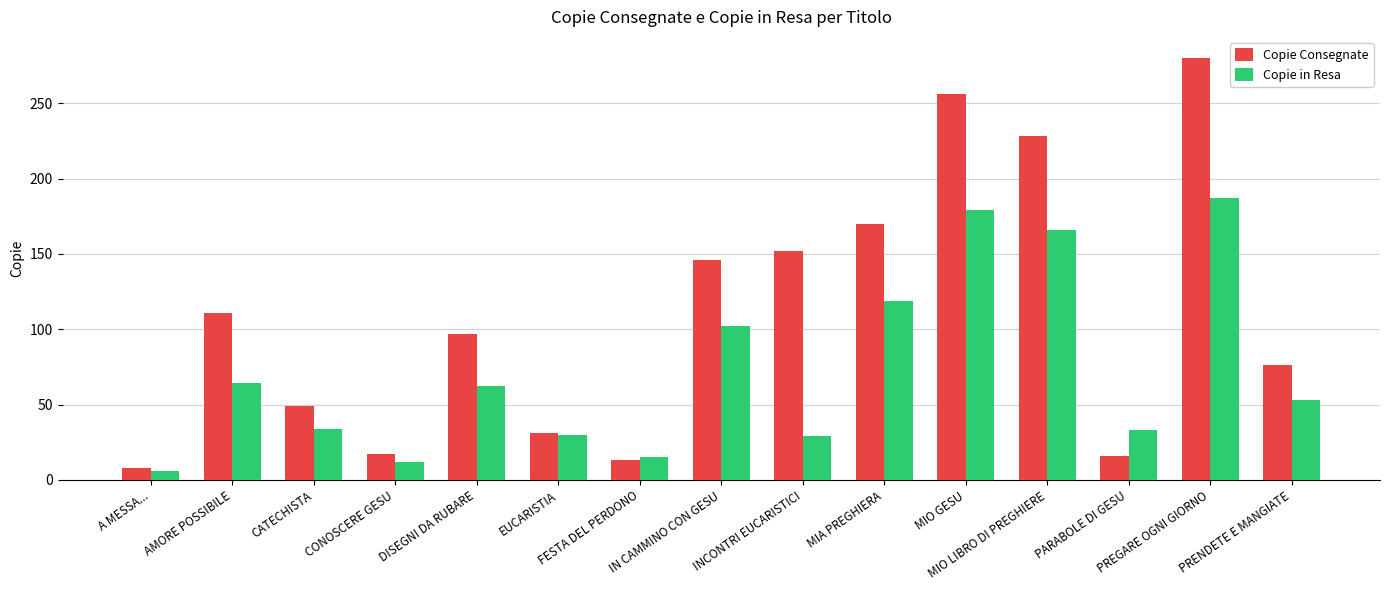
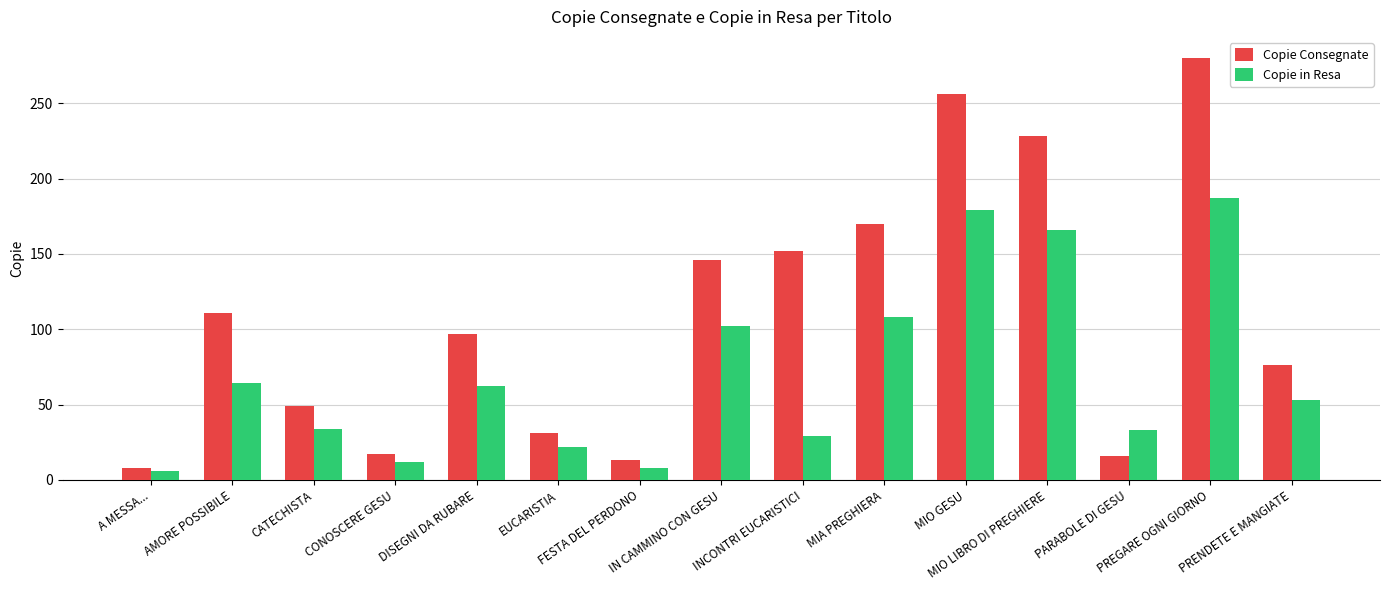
  {
    "Copie Consegnate": {
      "A MESSA...": 8,
      "AMORE POSSIBILE": 111,
      "CATECHISTA": 49,
      "CONOSCERE GESU": 17,
      "DISEGNI DA RUBARE": 97,
      "EUCARISTIA": 31,
      "FESTA DEL PERDONO": 13,
      "IN CAMMINO CON GESU": 146,
      "INCONTRI EUCARISTICI": 152,
      "MIA PREGHIERA": 170,
      "MIO GESU": 256,
      "MIO LIBRO DI PREGHIERE": 228,
      "PARABOLE DI GESU": 16,
      "PREGARE OGNI GIORNO": 280,
      "PRENDETE E MANGIATE": 76
    },
    "Copie in Resa": {
      "A MESSA...": 6,
      "AMORE POSSIBILE": 64,
      "CATECHISTA": 34,
      "CONOSCERE GESU": 12,
      "DISEGNI DA RUBARE": 62,
-     "EUCARISTIA": 30,
-     "FESTA DEL PERDONO": 15,
+     "EUCARISTIA": 22,
+     "FESTA DEL PERDONO": 8,
      "IN CAMMINO CON GESU": 102,
      "INCONTRI EUCARISTICI": 29,
-     "MIA PREGHIERA": 119,
+     "MIA PREGHIERA": 108,
      "MIO GESU": 179,
      "MIO LIBRO DI PREGHIERE": 166,
      "PARABOLE DI GESU": 33,
      "PREGARE OGNI GIORNO": 187,
      "PRENDETE E MANGIATE": 53
    }
  }
